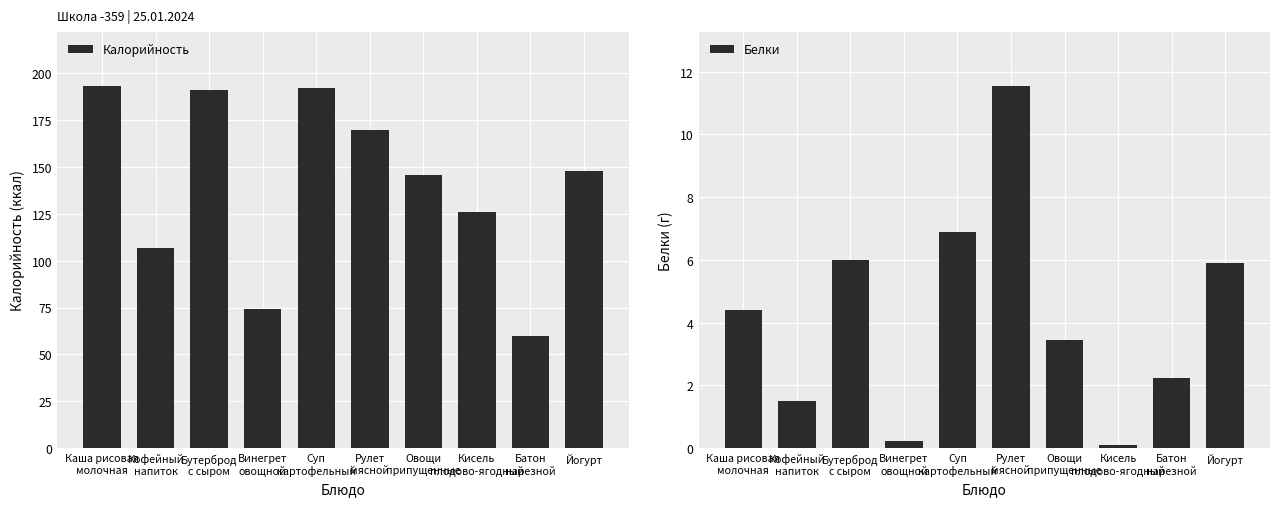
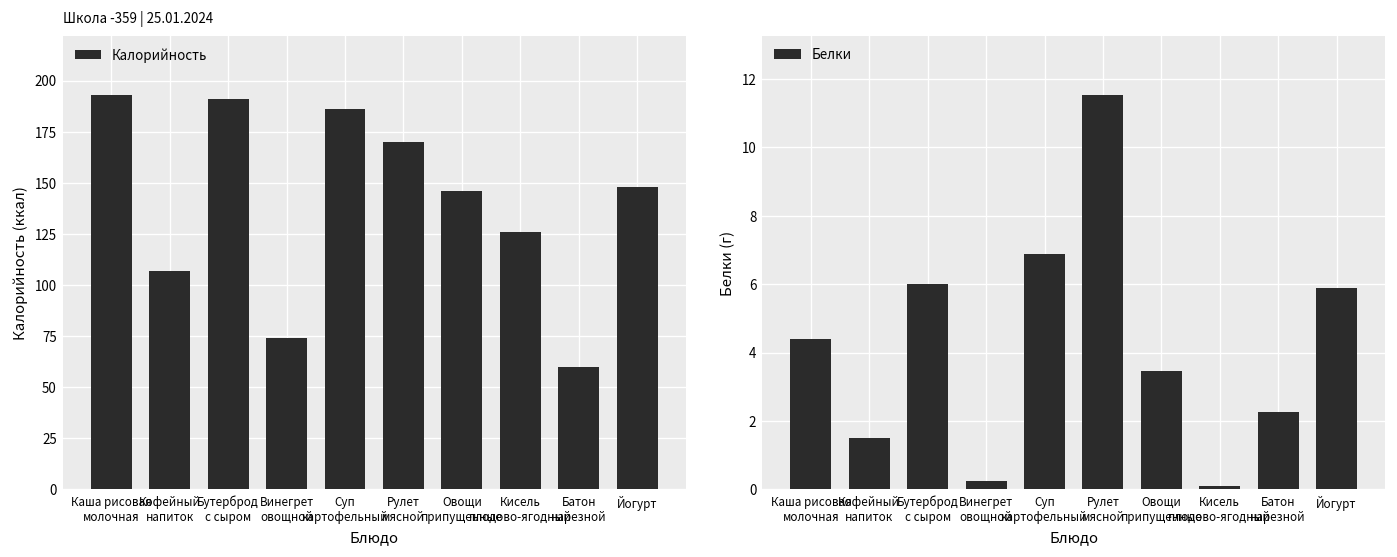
  {
    "Школа -359 | 25.01.2024": {
      "Бутерброд с сыром": 191,
-     "Суп картофельный": 192,
+     "Суп картофельный": 186,
      "Рулет мясной": 170,
      "Йогурт": 148
    }
  }
